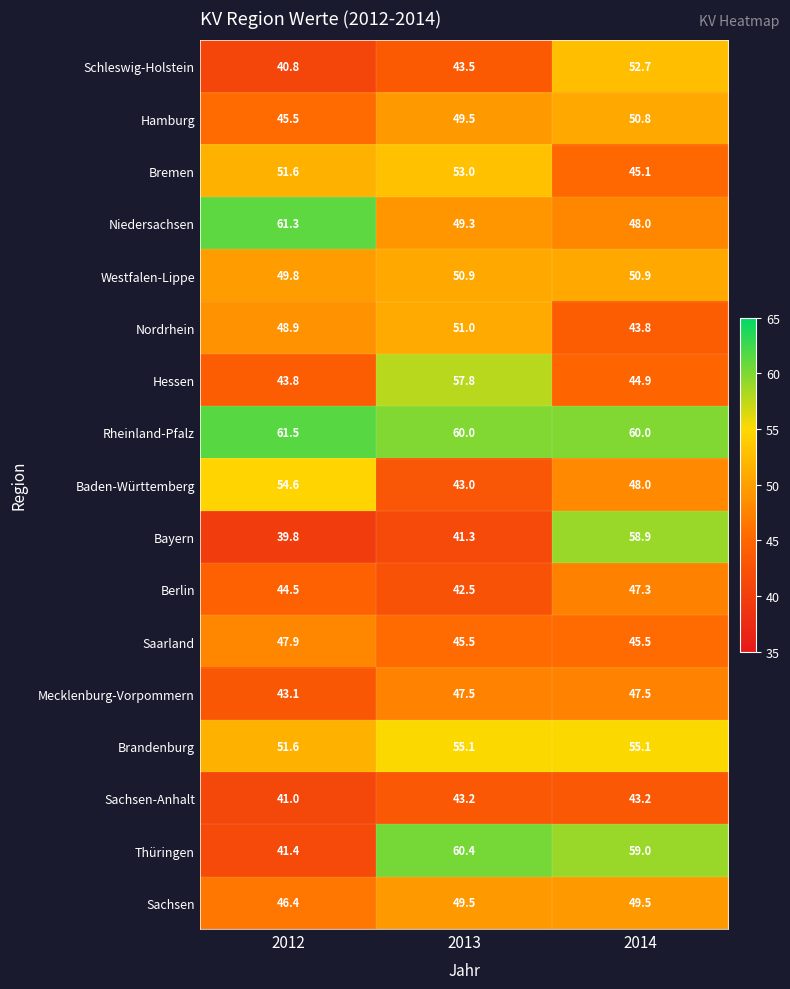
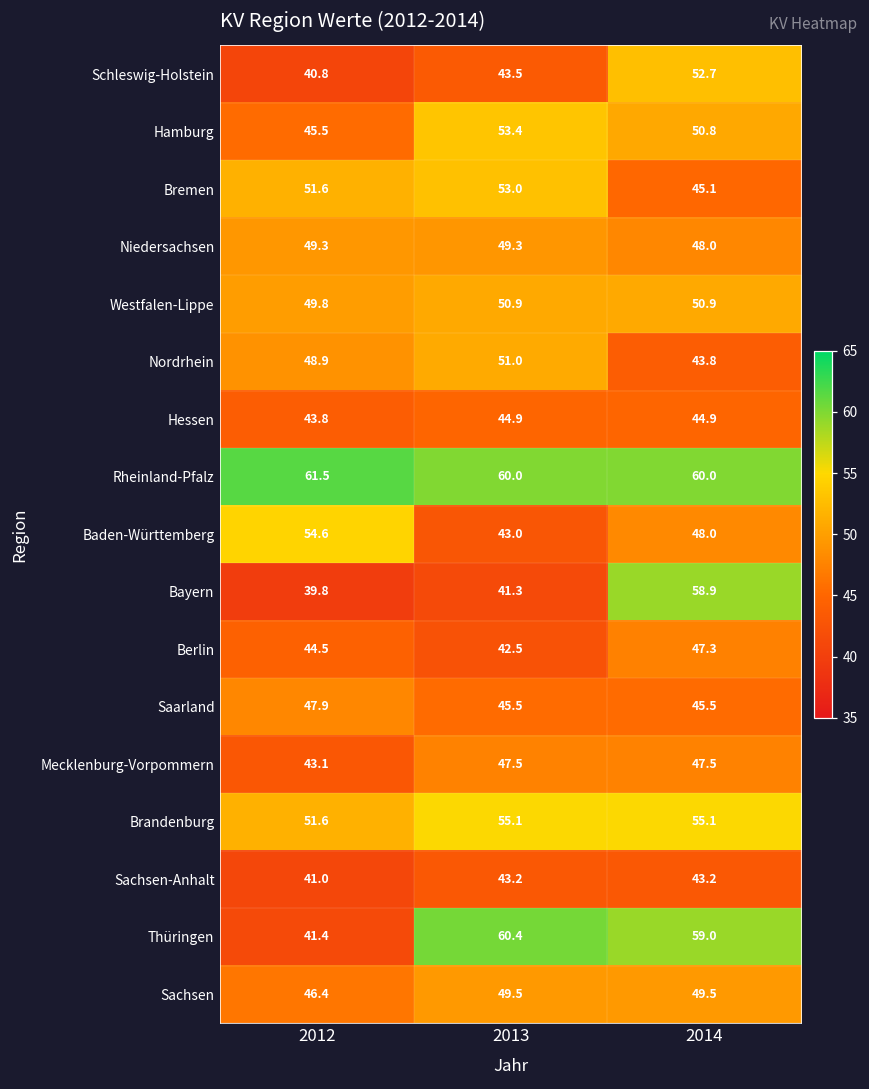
  {
    "Schleswig-Holstein": {
      "2012": 40.8,
      "2013": 43.5,
      "2014": 52.7
    },
    "Hamburg": {
      "2012": 45.5,
-     "2013": 49.5,
+     "2013": 53.4,
      "2014": 50.8
    },
    "Bremen": {
      "2012": 51.6,
      "2013": 53.0,
      "2014": 45.1
    },
    "Niedersachsen": {
-     "2012": 61.3,
+     "2012": 49.3,
      "2013": 49.3,
      "2014": 48.0
    },
    "Westfalen-Lippe": {
      "2012": 49.8,
      "2013": 50.9,
      "2014": 50.9
    },
    "Nordrhein": {
      "2012": 48.9,
      "2013": 51.0,
      "2014": 43.8
    },
    "Hessen": {
      "2012": 43.8,
-     "2013": 57.8,
+     "2013": 44.9,
      "2014": 44.9
    },
    "Rheinland-Pfalz": {
      "2012": 61.5,
      "2013": 60.0,
      "2014": 60.0
    },
    "Baden-Württemberg": {
      "2012": 54.6,
      "2013": 43.0,
      "2014": 48.0
    },
    "Bayern": {
      "2012": 39.8,
      "2013": 41.3,
      "2014": 58.9
    },
    "Berlin": {
      "2012": 44.5,
      "2013": 42.5,
      "2014": 47.3
    },
    "Saarland": {
      "2012": 47.9,
      "2013": 45.5,
      "2014": 45.5
    },
    "Mecklenburg-Vorpommern": {
      "2012": 43.1,
      "2013": 47.5,
      "2014": 47.5
    },
    "Brandenburg": {
      "2012": 51.6,
      "2013": 55.1,
      "2014": 55.1
    },
    "Sachsen-Anhalt": {
      "2012": 41.0,
      "2013": 43.2,
      "2014": 43.2
    },
    "Thüringen": {
      "2012": 41.4,
      "2013": 60.4,
      "2014": 59.0
    },
    "Sachsen": {
      "2012": 46.4,
      "2013": 49.5,
      "2014": 49.5
    }
  }
